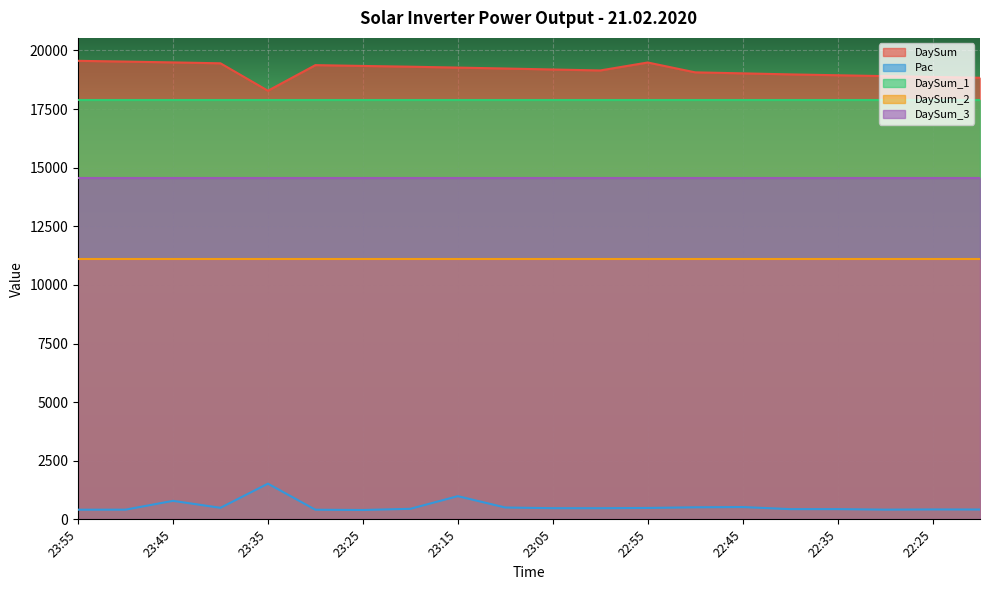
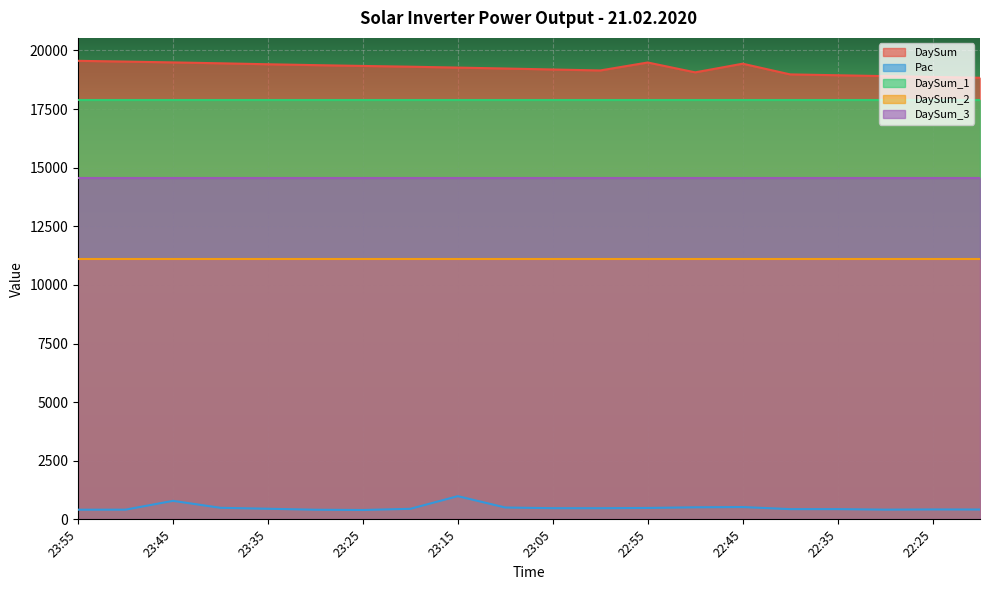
  {
    "DaySum": {
      "23:55": 19600,
      "23:45": 19500,
-     "23:35": 18300,
+     "23:35": 19400,
      "23:25": 19300,
      "23:15": 19300,
      "23:05": 19200,
      "22:55": 19500,
-     "22:45": 19000,
+     "22:45": 19400,
      "22:35": 18900
    },
    "Pac": {
      "23:55": 400,
      "23:45": 800,
-     "23:35": 1500,
+     "23:35": 500,
      "23:25": 400,
      "23:15": 1000,
      "23:05": 500,
      "22:55": 500,
      "22:45": 500,
      "22:35": 400,
      "22:25": 400
    },
    "DaySum_1": {
      "23:55": 17900,
      "23:45": 17900,
      "23:35": 17900,
      "23:25": 17900,
      "23:15": 17900,
      "23:05": 17900,
      "22:55": 17900,
      "22:45": 17900,
      "22:35": 17900
    },
    "DaySum_2": {
      "23:55": 11100,
      "23:45": 11100,
      "23:35": 11100,
      "23:25": 11100,
      "23:15": 11100,
      "23:05": 11100,
      "22:55": 11100,
      "22:45": 11100,
      "22:35": 11100,
      "22:25": 11100
    },
    "DaySum_3": {
      "23:55": 14600,
      "23:45": 14600,
      "23:35": 14600,
      "23:25": 14600,
      "23:15": 14600,
      "23:05": 14600,
      "22:55": 14600,
      "22:45": 14600,
      "22:35": 14600,
      "22:25": 14600
    }
  }
